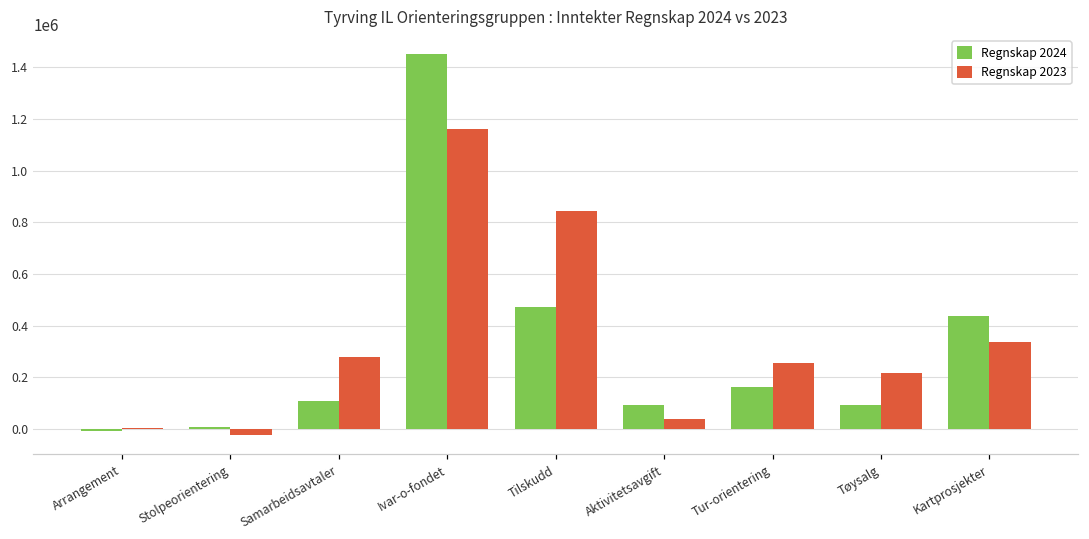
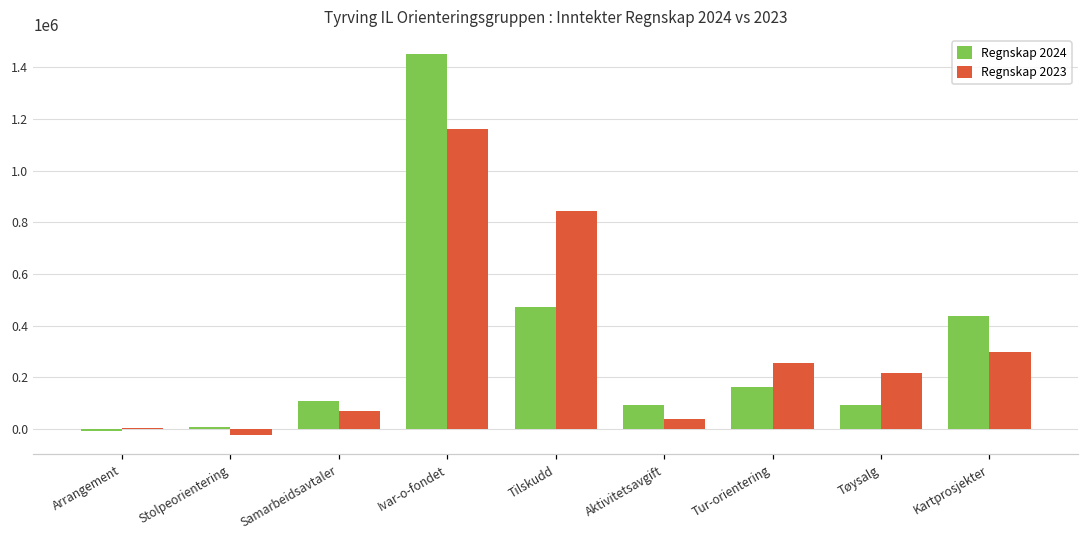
  {
    "Regnskap 2024": {
      "Samarbeidsavtaler": 110000,
      "Ivar-o-fondet": 1450000,
      "Tilskudd": 470000,
      "Aktivitetsavgift": 90000,
      "Tur-orientering": 160000,
      "Tøysalg": 90000,
      "Kartprosjekter": 440000
    },
    "Regnskap 2023": {
      "Stolpeorientering": -20000,
-     "Samarbeidsavtaler": 280000,
+     "Samarbeidsavtaler": 70000,
      "Ivar-o-fondet": 1160000,
      "Tilskudd": 840000,
      "Aktivitetsavgift": 40000,
      "Tur-orientering": 250000,
      "Tøysalg": 210000,
-     "Kartprosjekter": 340000
+     "Kartprosjekter": 300000
    }
  }
